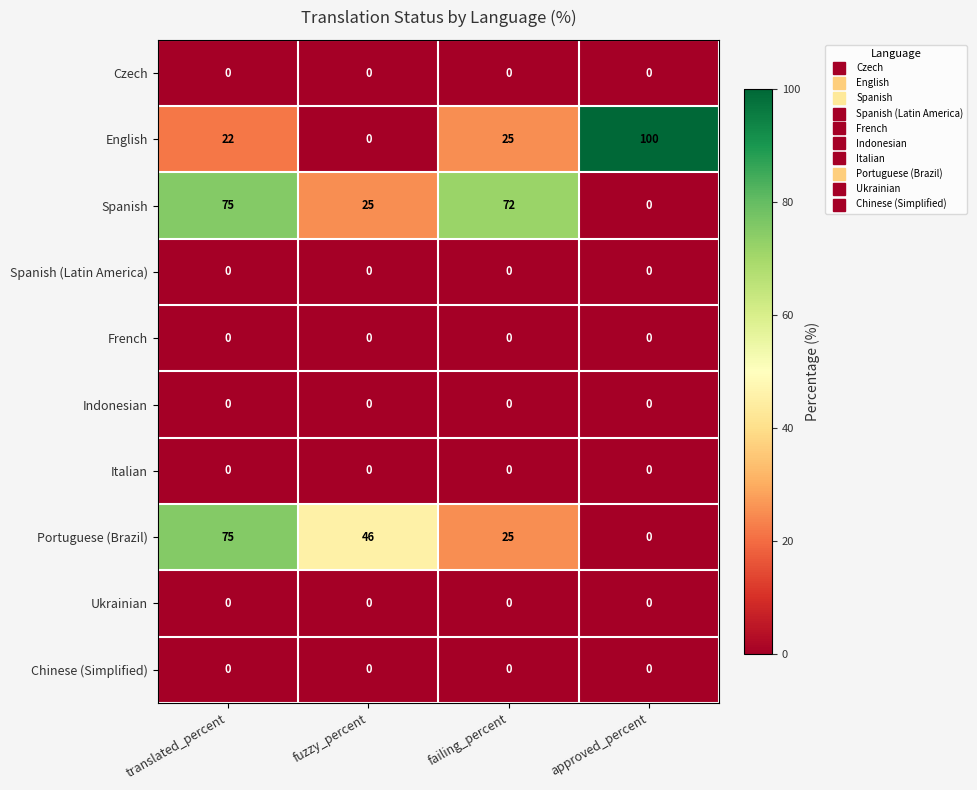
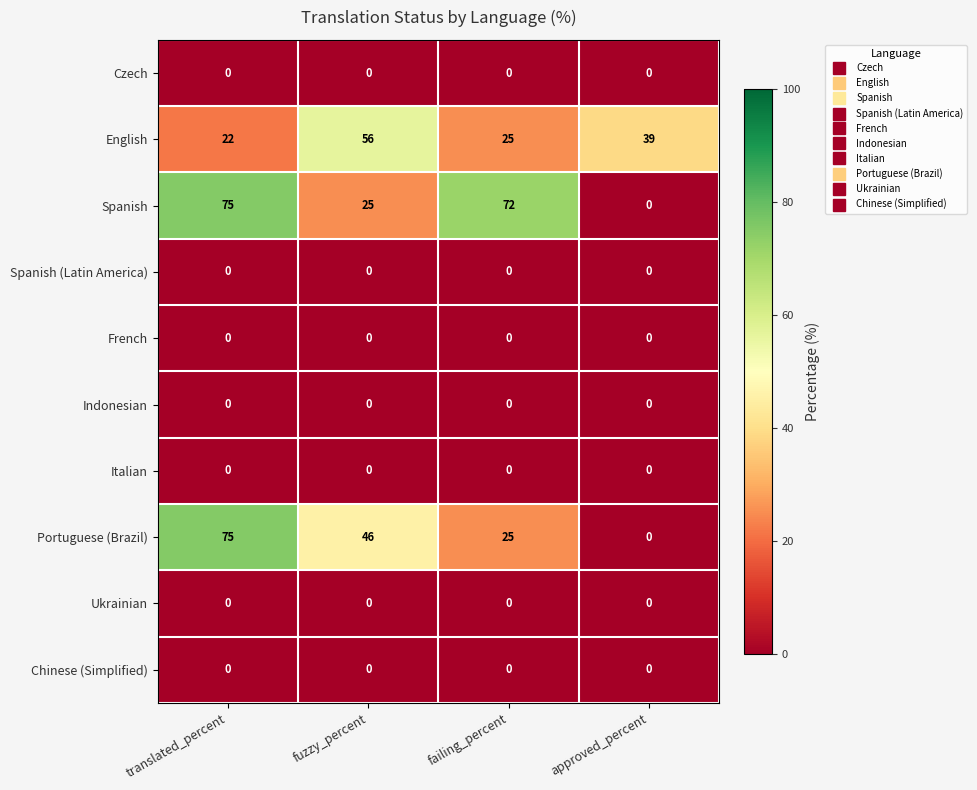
  {
    "Czech": {
      "translated_percent": 0,
      "fuzzy_percent": 0,
      "failing_percent": 0,
      "approved_percent": 0
    },
    "English": {
      "translated_percent": 22,
-     "fuzzy_percent": 0,
+     "fuzzy_percent": 56,
      "failing_percent": 25,
-     "approved_percent": 100
+     "approved_percent": 39
    },
    "Spanish": {
      "translated_percent": 75,
      "fuzzy_percent": 25,
      "failing_percent": 72,
      "approved_percent": 0
    },
    "Spanish (Latin America)": {
      "translated_percent": 0,
      "fuzzy_percent": 0,
      "failing_percent": 0,
      "approved_percent": 0
    },
    "French": {
      "translated_percent": 0,
      "fuzzy_percent": 0,
      "failing_percent": 0,
      "approved_percent": 0
    },
    "Indonesian": {
      "translated_percent": 0,
      "fuzzy_percent": 0,
      "failing_percent": 0,
      "approved_percent": 0
    },
    "Italian": {
      "translated_percent": 0,
      "fuzzy_percent": 0,
      "failing_percent": 0,
      "approved_percent": 0
    },
    "Portuguese (Brazil)": {
      "translated_percent": 75,
      "fuzzy_percent": 46,
      "failing_percent": 25,
      "approved_percent": 0
    },
    "Ukrainian": {
      "translated_percent": 0,
      "fuzzy_percent": 0,
      "failing_percent": 0,
      "approved_percent": 0
    },
    "Chinese (Simplified)": {
      "translated_percent": 0,
      "fuzzy_percent": 0,
      "failing_percent": 0,
      "approved_percent": 0
    }
  }
